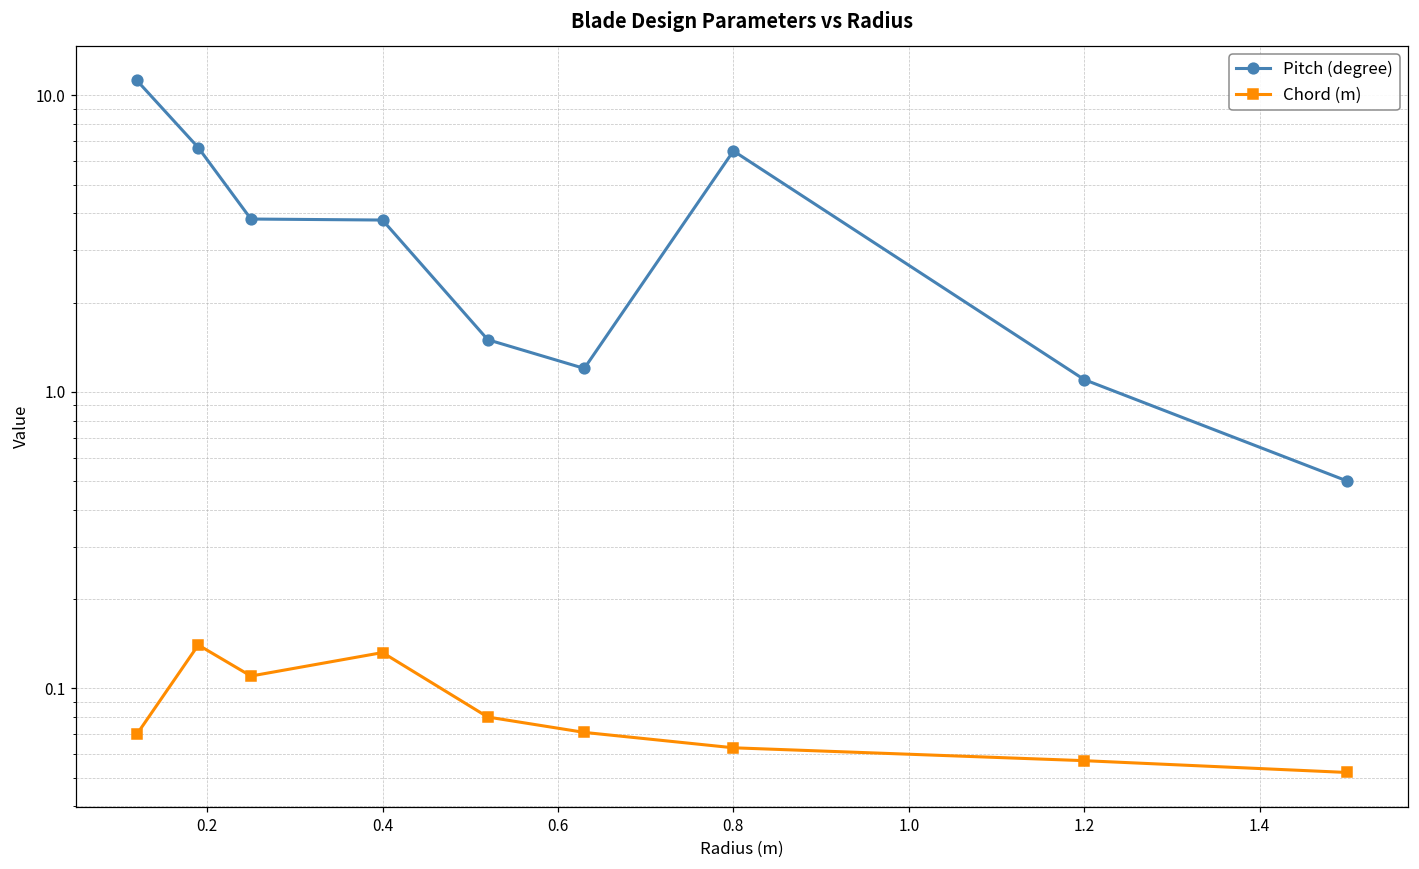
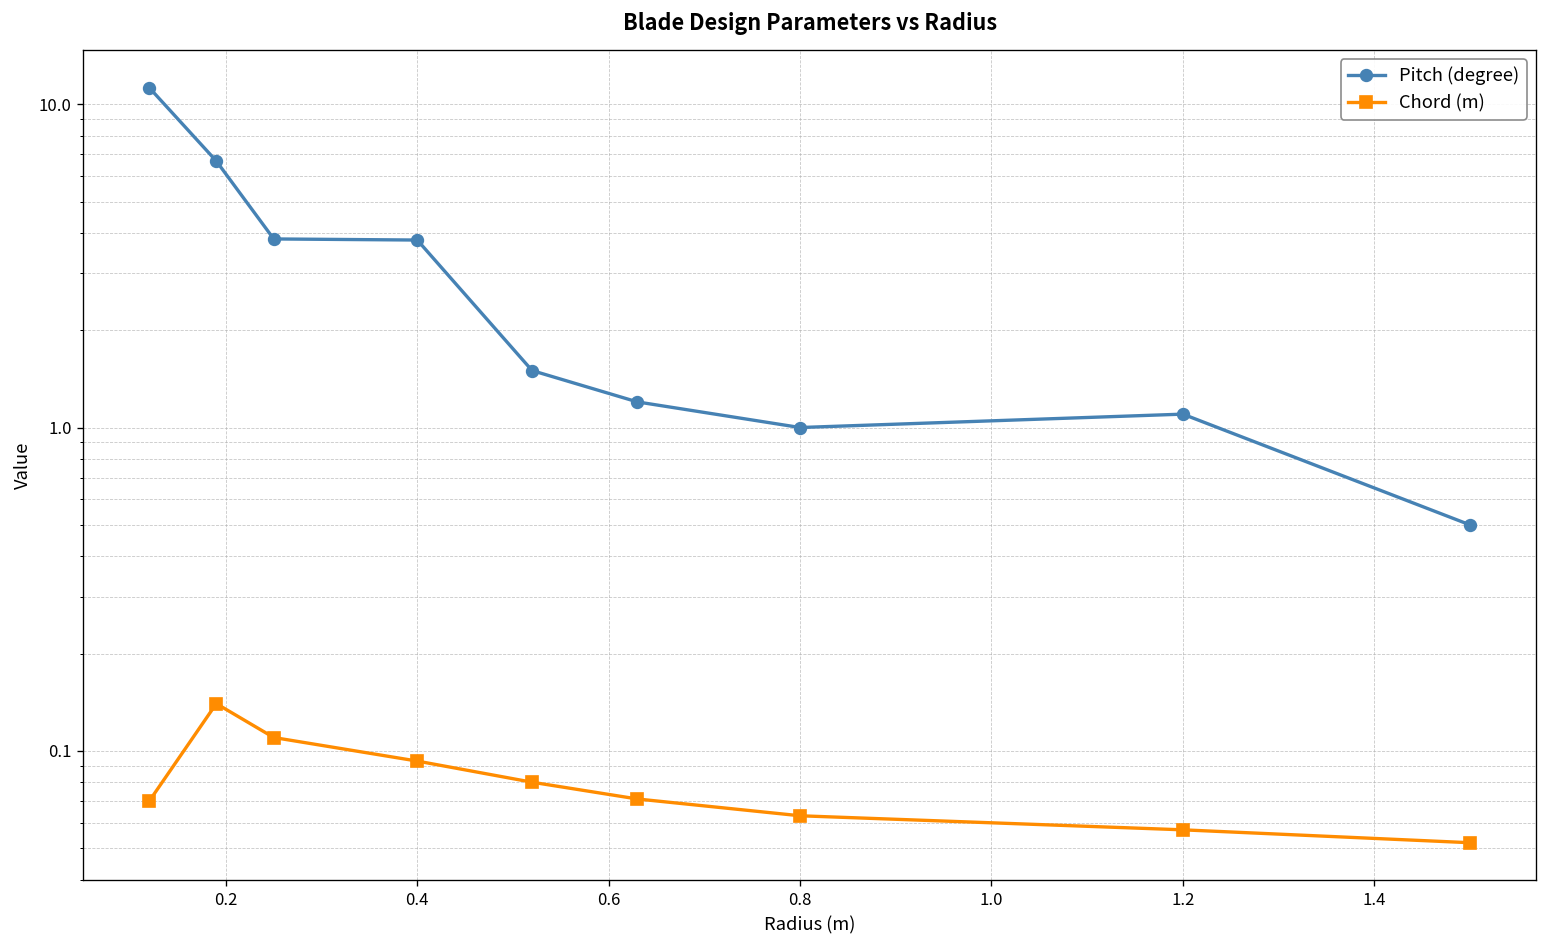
  {
    "Pitch (degree)": {
      "0.4": 3.8,
-     "0.8": 6.5,
+     "0.8": 1.0,
      "1.2": 1.1
    },
    "Chord (m)": {
-     "0.4": 0.13,
+     "0.4": 0.093,
      "0.8": 0.063,
      "1.2": 0.057
    }
  }
